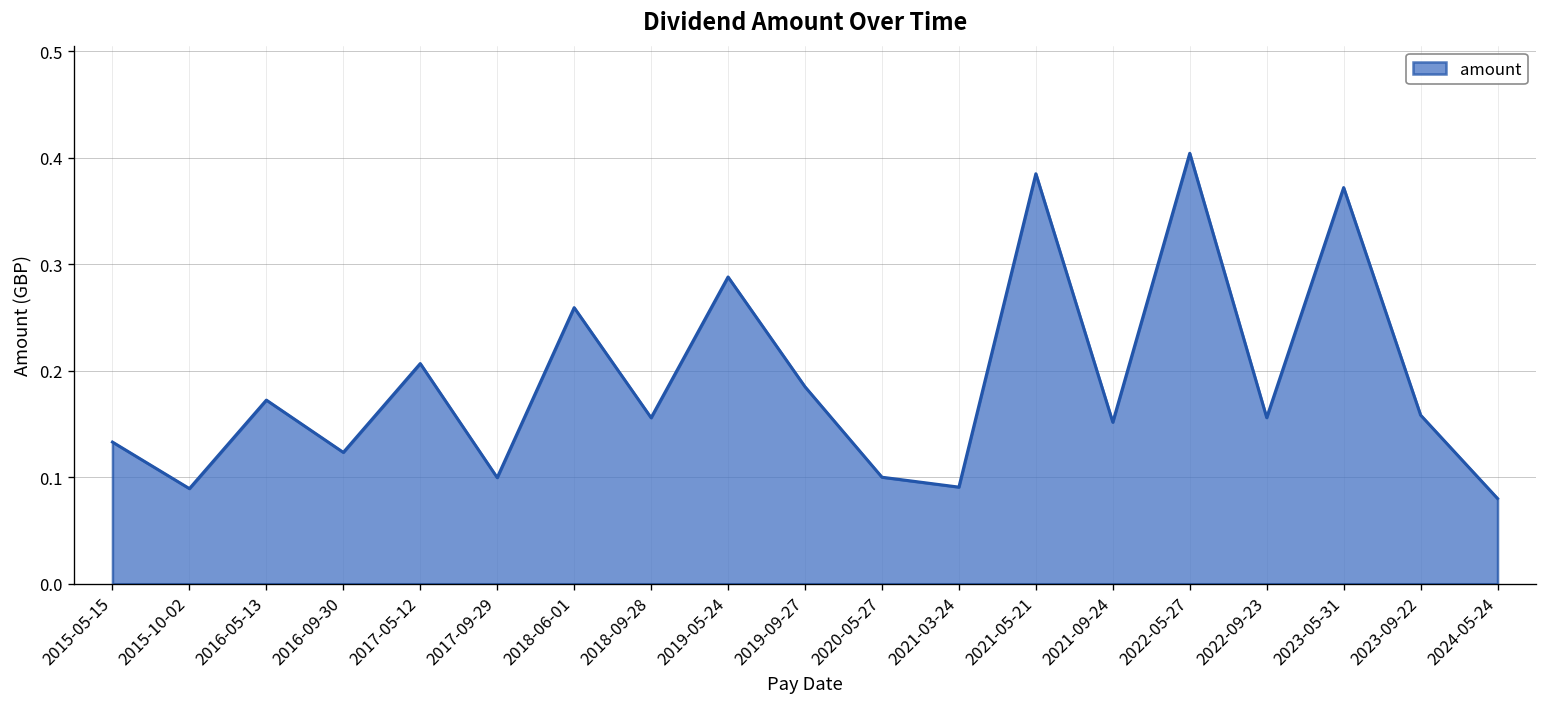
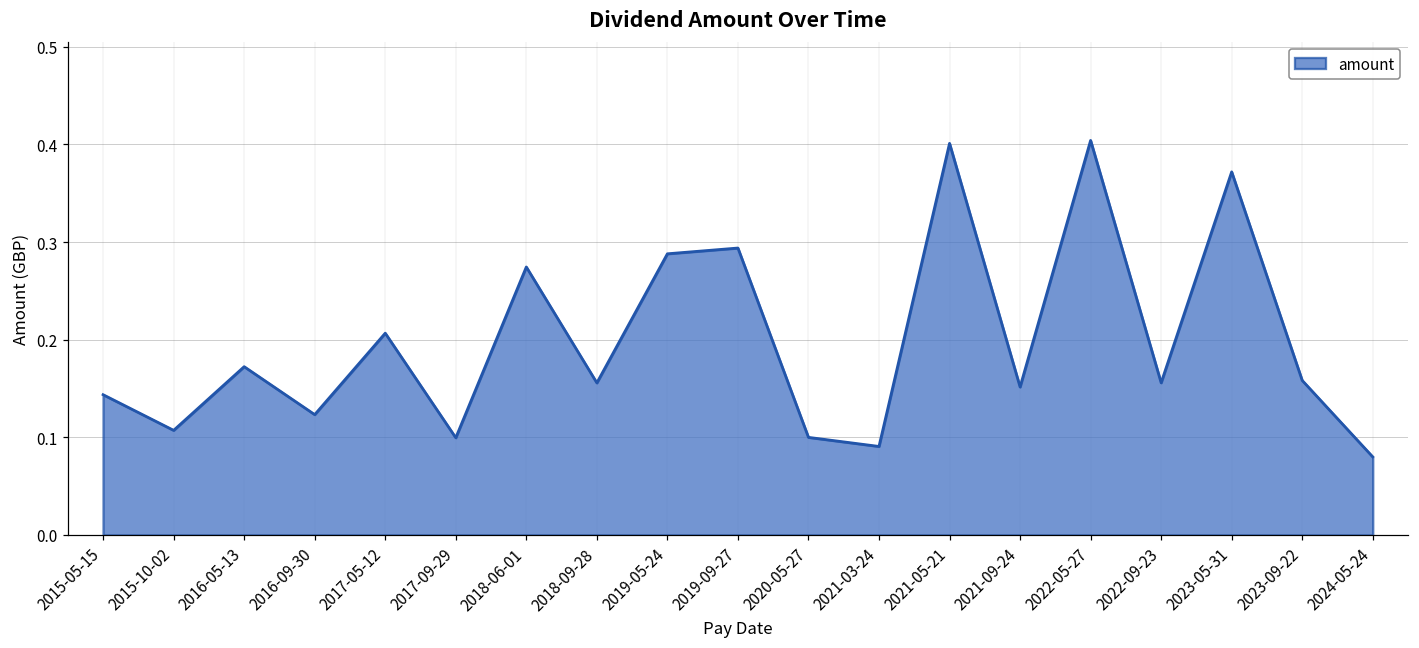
  {
-   "2015-05-15": 0.13,
-   "2015-10-02": 0.09,
+   "2015-05-15": 0.14,
+   "2015-10-02": 0.11,
    "2016-05-13": 0.17,
    "2016-09-30": 0.12,
    "2017-05-12": 0.21,
    "2017-09-29": 0.10,
-   "2018-06-01": 0.26,
+   "2018-06-01": 0.27,
    "2018-09-28": 0.16,
    "2019-05-24": 0.29,
-   "2019-09-27": 0.18,
+   "2019-09-27": 0.29,
    "2020-05-27": 0.10,
    "2021-03-24": 0.09,
-   "2021-05-21": 0.38,
+   "2021-05-21": 0.40,
    "2021-09-24": 0.15,
    "2022-05-27": 0.40,
    "2022-09-23": 0.16,
    "2023-05-31": 0.37,
    "2023-09-22": 0.16,
    "2024-05-24": 0.08
  }
